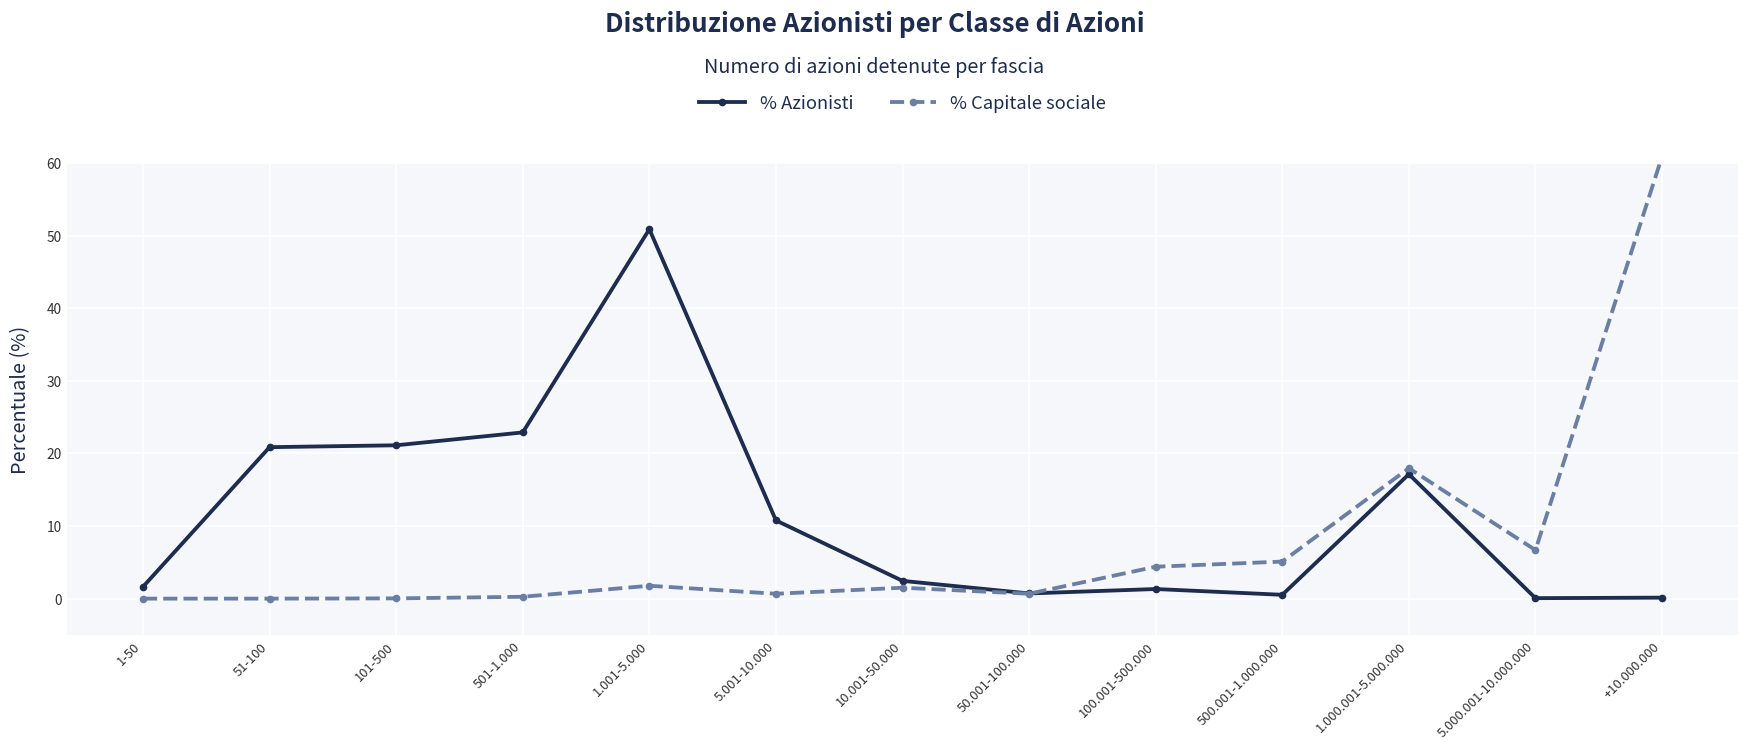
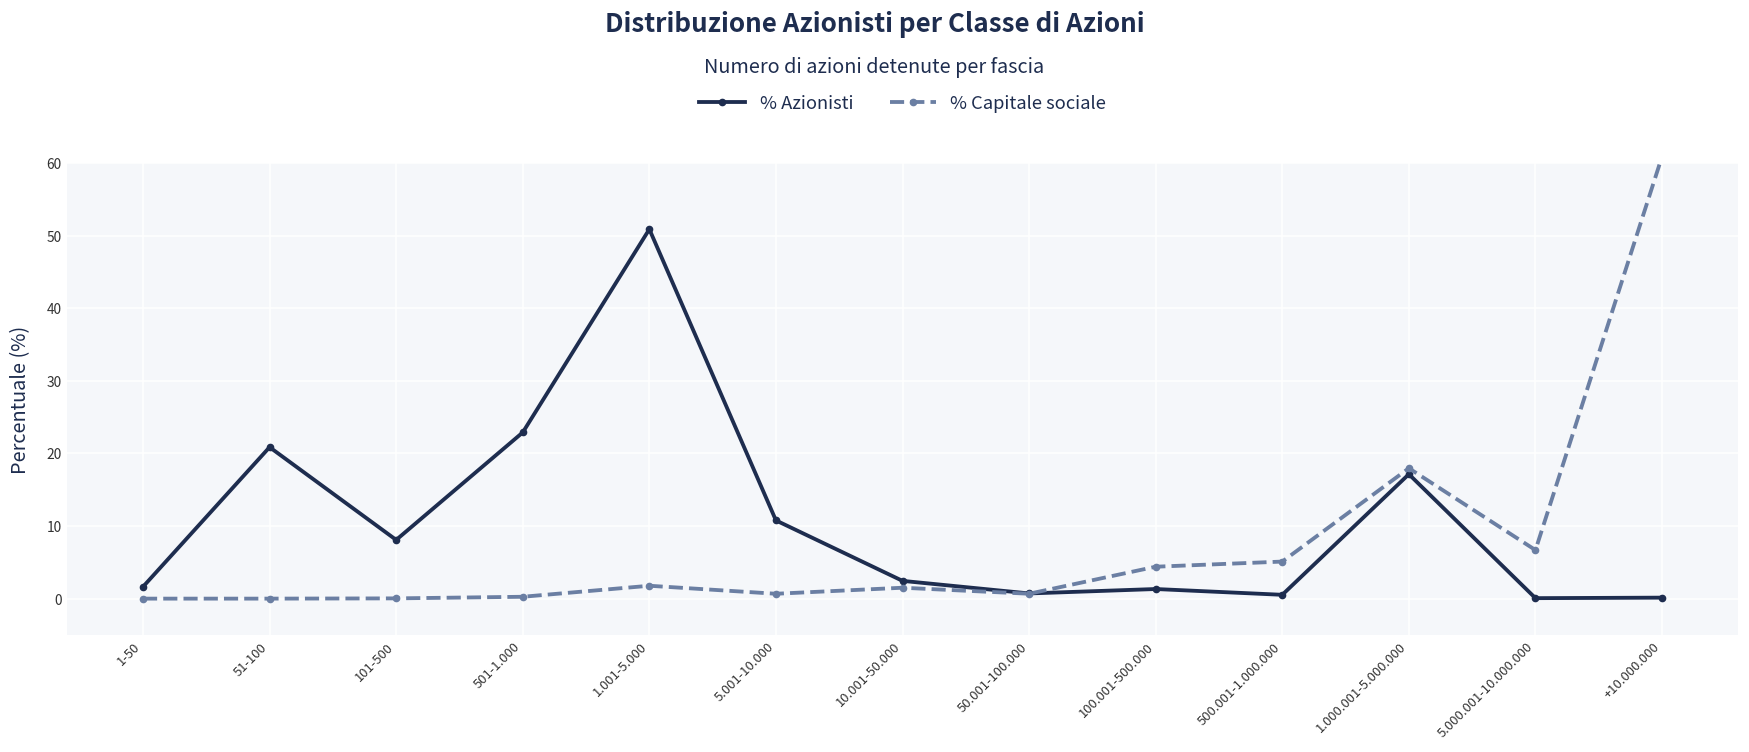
  {
    "% Azionisti": {
      "1-50": 2,
      "51-100": 21,
-     "101-500": 21,
+     "101-500": 8,
      "501-1.000": 23,
      "1.001-5.000": 51,
      "5.001-10.000": 11,
      "10.001-50.000": 2,
      "100.001-500.000": 1,
      "500.001-1.000.000": 1,
      "1.000.001-5.000.000": 17,
      "5.000.001-10.000.000": 0,
      "+10.000.000": 0
    },
    "% Capitale sociale": {
      "1-50": 0,
      "51-100": 0,
      "101-500": 0,
      "501-1.000": 0,
      "1.001-5.000": 2,
      "5.001-10.000": 1,
      "10.001-50.000": 2,
      "100.001-500.000": 4,
      "500.001-1.000.000": 5,
      "1.000.001-5.000.000": 18,
      "5.000.001-10.000.000": 7
    }
  }
